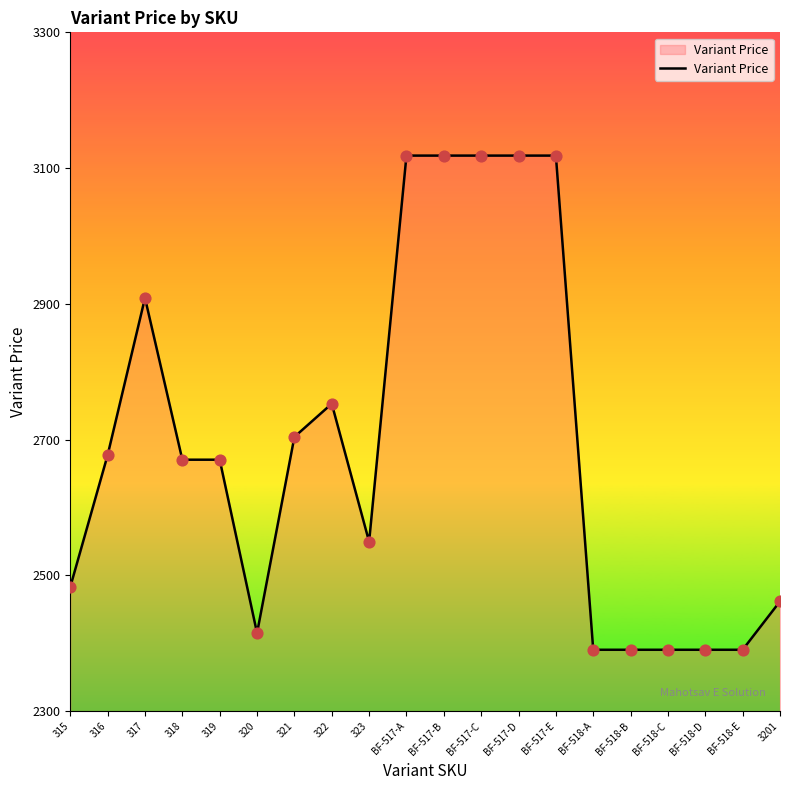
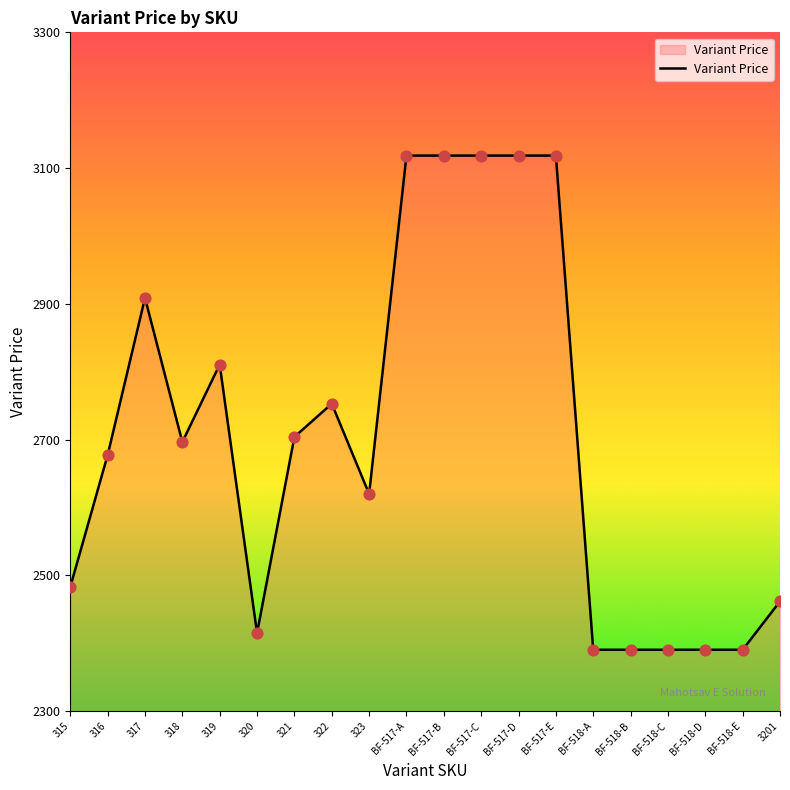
  {
    "315": 2480,
    "316": 2680,
    "317": 2910,
-   "318": 2670,
-   "319": 2670,
+   "318": 2700,
+   "319": 2810,
    "320": 2420,
    "321": 2700,
    "322": 2750,
-   "323": 2550,
+   "323": 2620,
    "BF-517-A": 3120,
    "BF-517-B": 3120,
    "BF-517-C": 3120,
    "BF-517-D": 3120,
    "BF-517-E": 3120,
    "BF-518-A": 2390,
    "BF-518-B": 2390,
    "BF-518-C": 2390,
    "BF-518-D": 2390,
    "BF-518-E": 2390,
    "3201": 2460
  }
